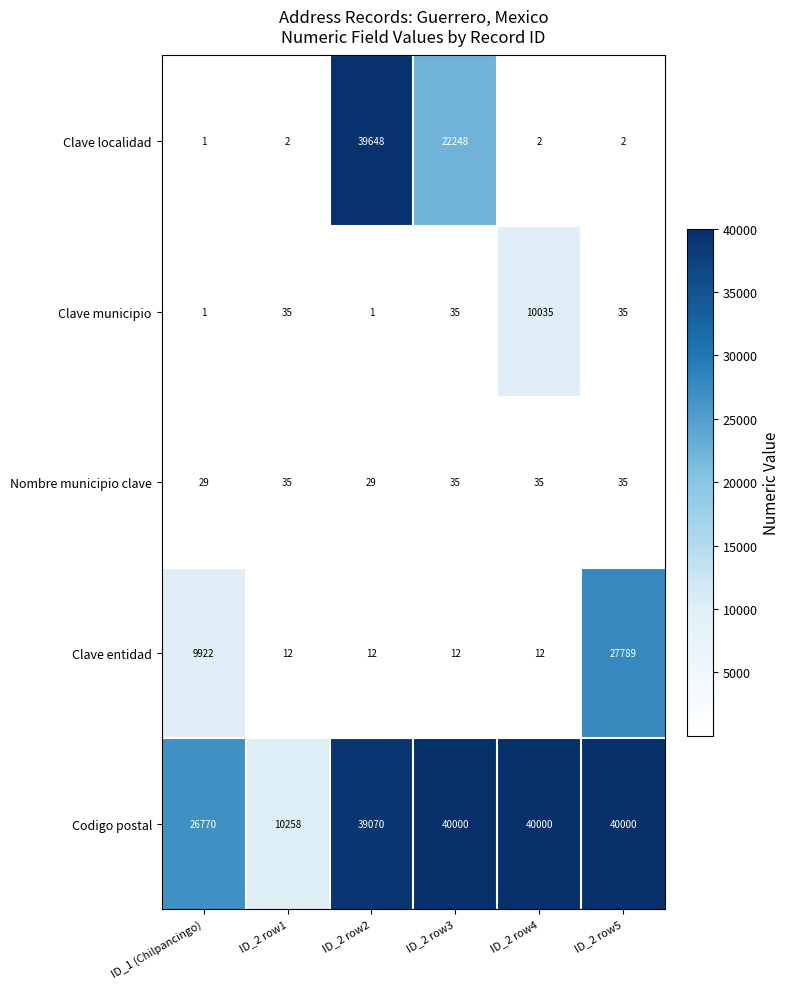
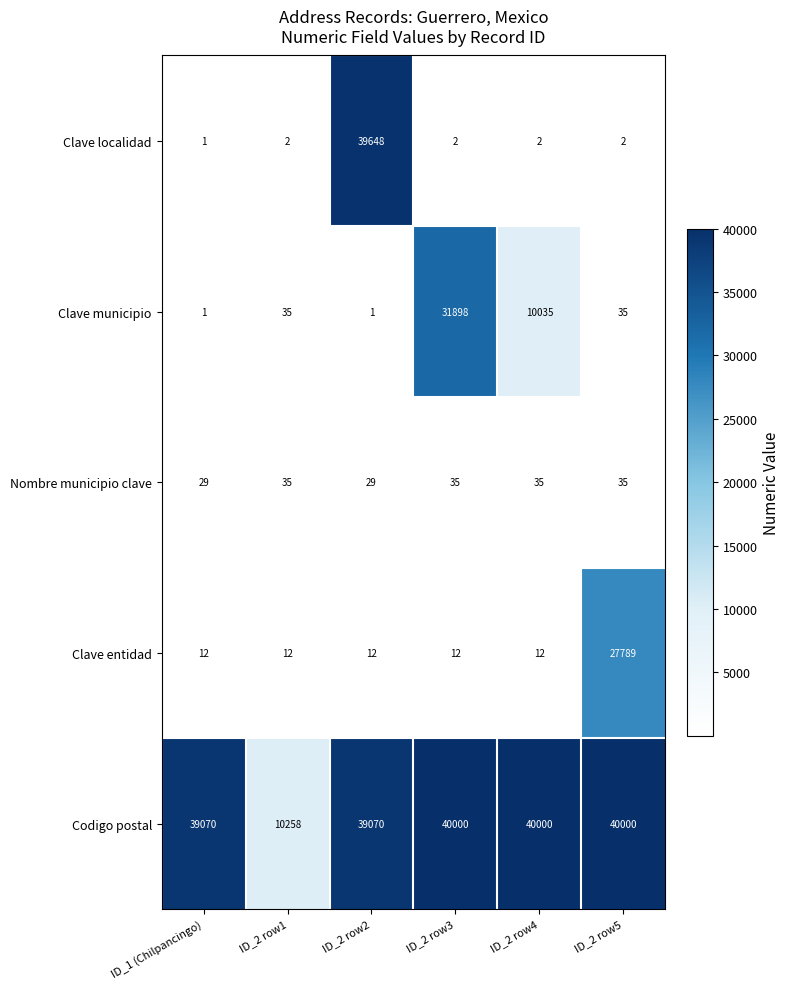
  {
    "Clave localidad": {
      "ID_1 (Chilpancingo)": 1,
      "ID_2 row1": 2,
      "ID_2 row2": 39648,
-     "ID_2 row3": 22248,
+     "ID_2 row3": 2,
      "ID_2 row4": 2,
      "ID_2 row5": 2
    },
    "Clave municipio": {
      "ID_1 (Chilpancingo)": 1,
      "ID_2 row1": 35,
      "ID_2 row2": 1,
-     "ID_2 row3": 35,
+     "ID_2 row3": 31898,
      "ID_2 row4": 10035,
      "ID_2 row5": 35
    },
    "Nombre municipio clave": {
      "ID_1 (Chilpancingo)": 29,
      "ID_2 row1": 35,
      "ID_2 row2": 29,
      "ID_2 row3": 35,
      "ID_2 row4": 35,
      "ID_2 row5": 35
    },
    "Clave entidad": {
-     "ID_1 (Chilpancingo)": 9922,
+     "ID_1 (Chilpancingo)": 12,
      "ID_2 row1": 12,
      "ID_2 row2": 12,
      "ID_2 row3": 12,
      "ID_2 row4": 12,
      "ID_2 row5": 27789
    },
    "Codigo postal": {
-     "ID_1 (Chilpancingo)": 26770,
+     "ID_1 (Chilpancingo)": 39070,
      "ID_2 row1": 10258,
      "ID_2 row2": 39070,
      "ID_2 row3": 40000,
      "ID_2 row4": 40000,
      "ID_2 row5": 40000
    }
  }
